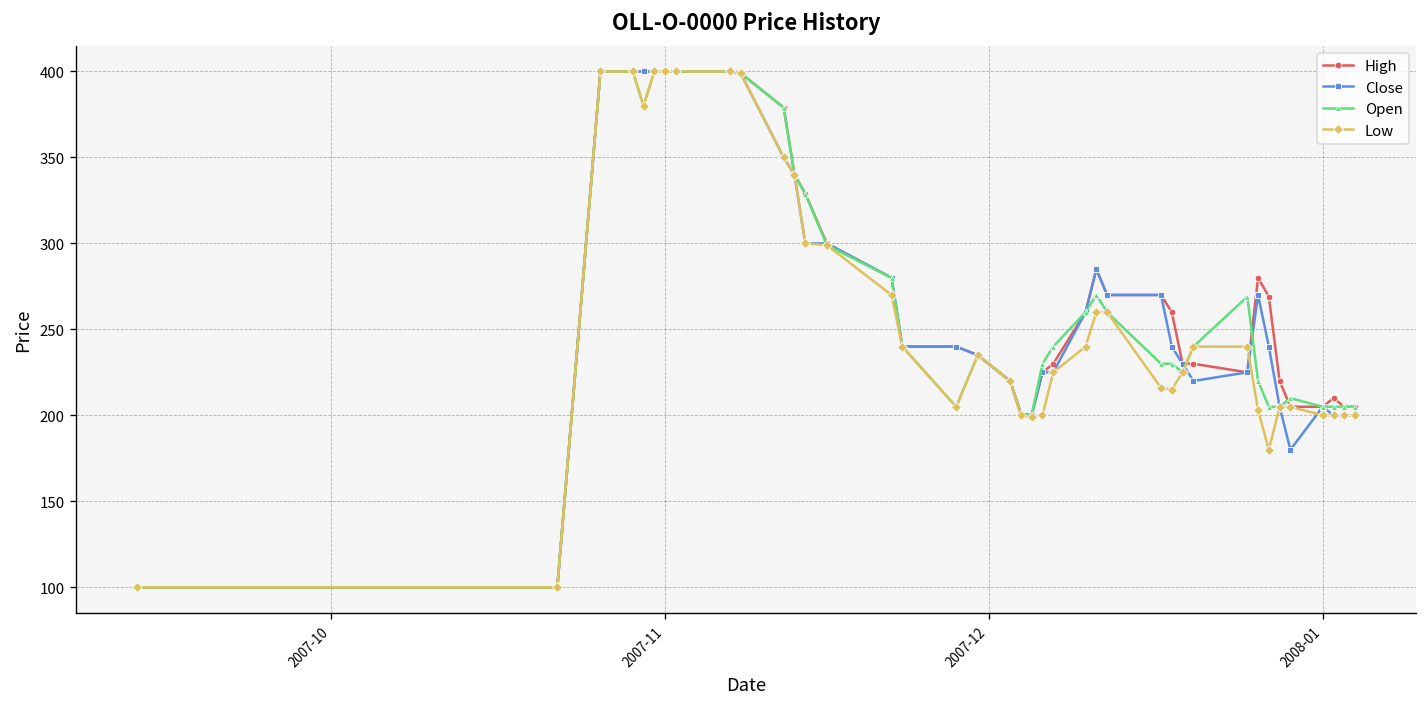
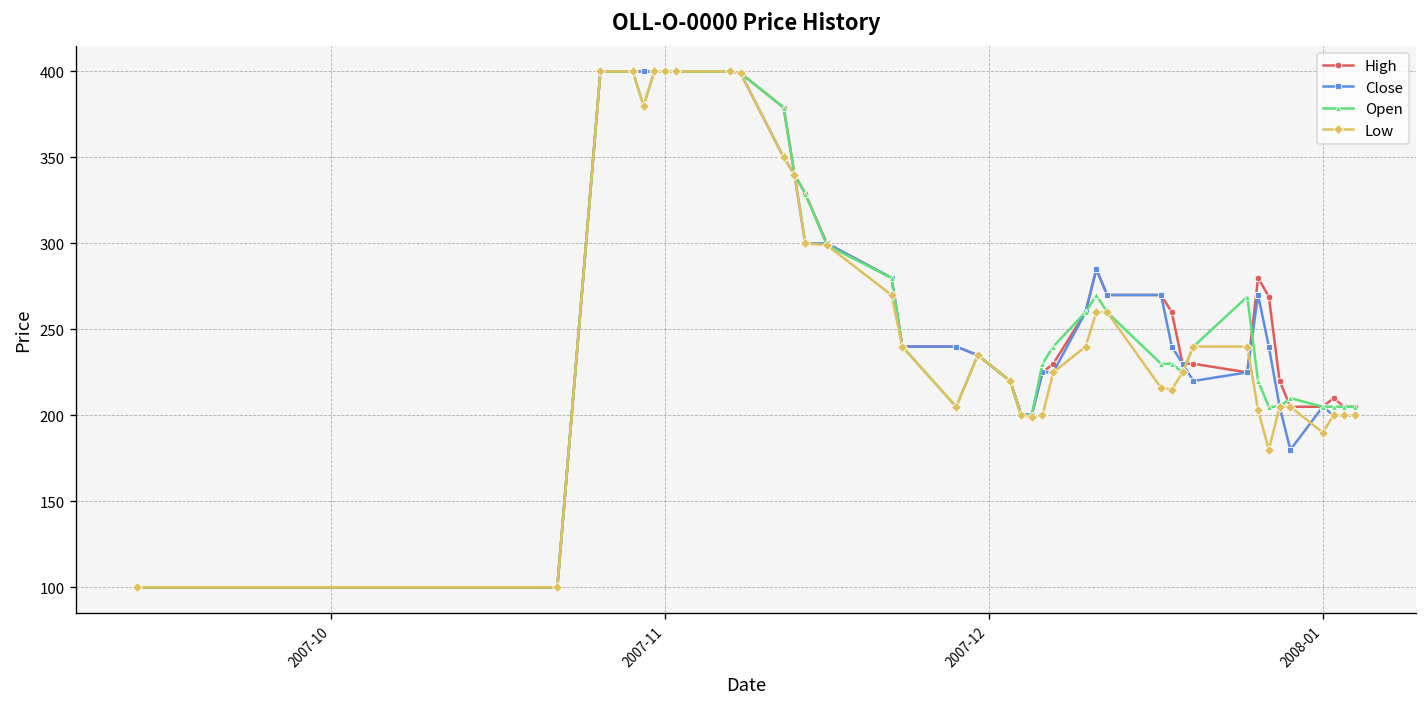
  {
    "Low": {
-     "2008-01": 200
+     "2008-01": 190
    }
  }
